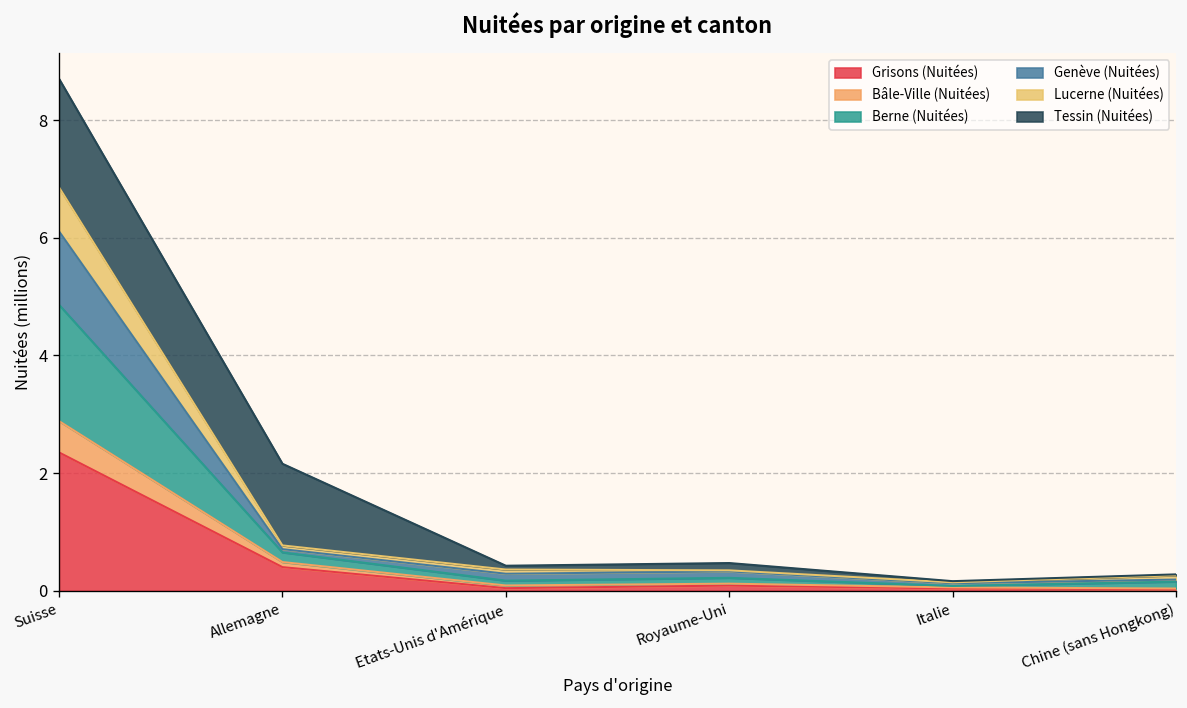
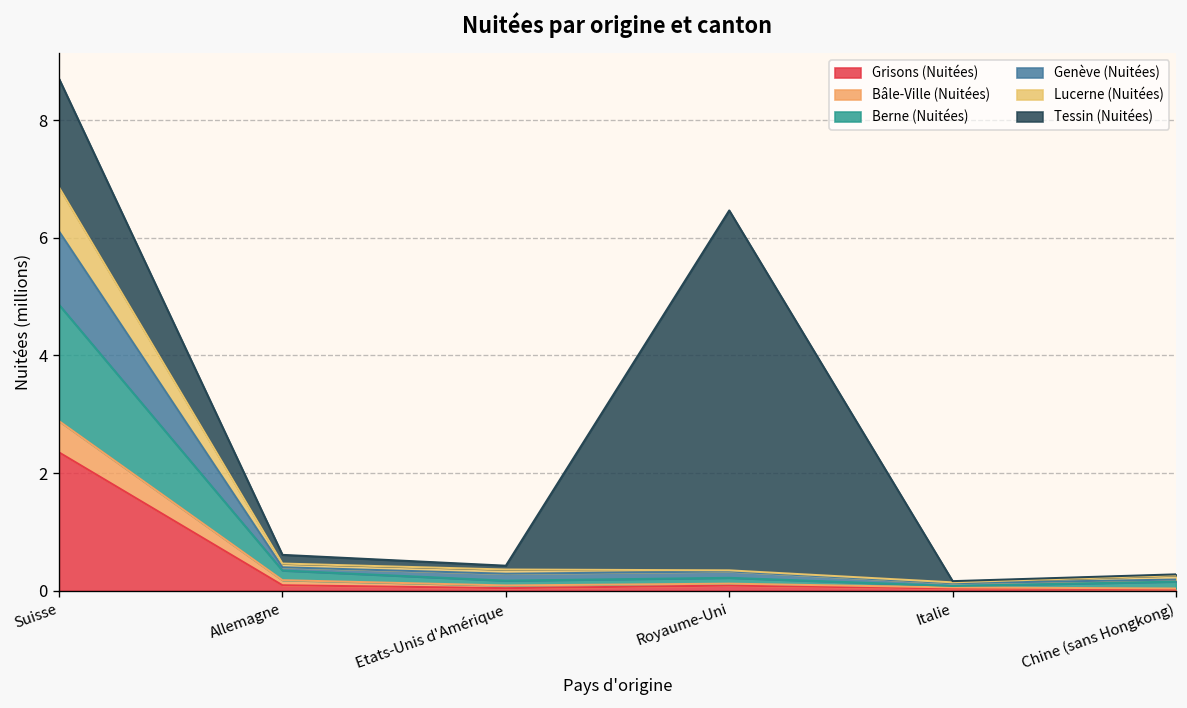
  {
    "Grisons (Nuitées)": {
      "Suisse": 2.4,
-     "Allemagne": 0.4
+     "Allemagne": 0.1
    },
    "Tessin (Nuitées)": {
      "Suisse": 1.8,
-     "Allemagne": 1.4,
+     "Allemagne": 0.1,
      "Etats-Unis d'Amérique": 0.1,
-     "Royaume-Uni": 0.1
+     "Royaume-Uni": 6.1
    }
  }
